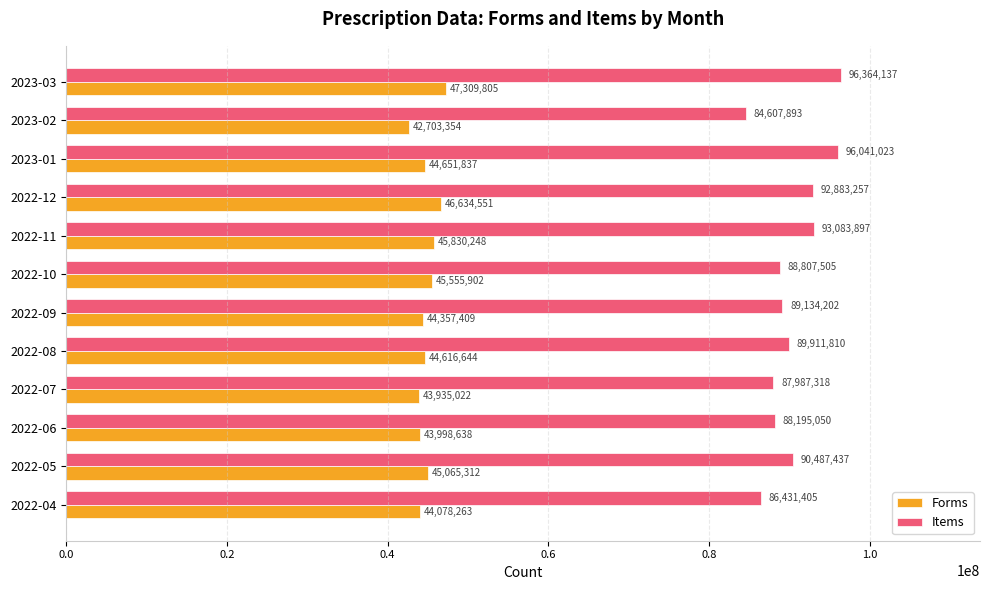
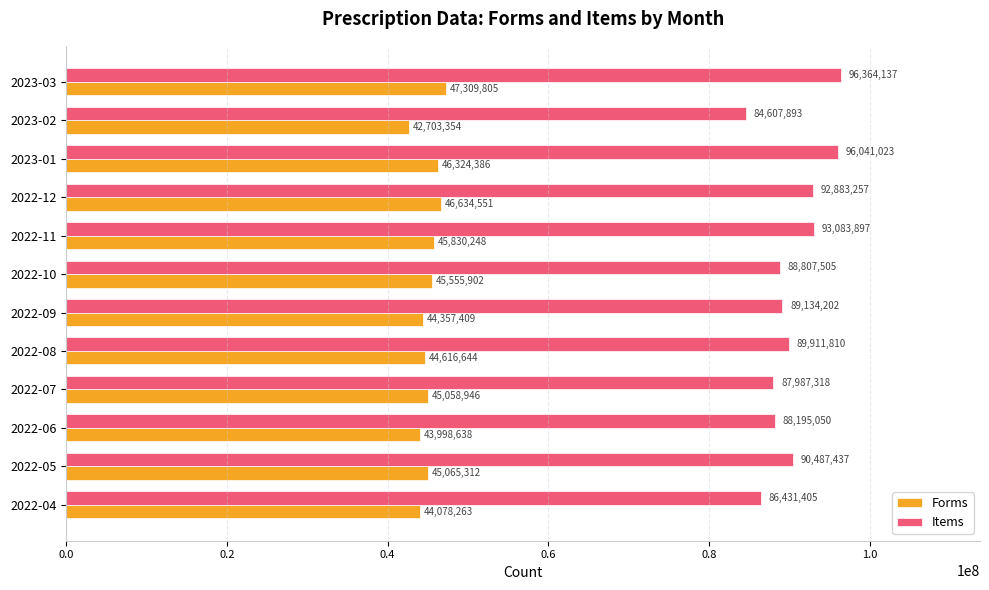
  {
    "Forms": {
      "2023-03": "47,309,805",
      "2023-02": "42,703,354",
-     "2023-01": "44,651,837",
+     "2023-01": "46,324,386",
      "2022-12": "46,634,551",
      "2022-11": "45,830,248",
      "2022-10": "45,555,902",
      "2022-09": "44,357,409",
      "2022-08": "44,616,644",
-     "2022-07": "43,935,022",
+     "2022-07": "45,058,946",
      "2022-06": "43,998,638",
      "2022-05": "45,065,312",
      "2022-04": "44,078,263"
    },
    "Items": {
      "2023-03": "96,364,137",
      "2023-02": "84,607,893",
      "2023-01": "96,041,023",
      "2022-12": "92,883,257",
      "2022-11": "93,083,897",
      "2022-10": "88,807,505",
      "2022-09": "89,134,202",
      "2022-08": "89,911,810",
      "2022-07": "87,987,318",
      "2022-06": "88,195,050",
      "2022-05": "90,487,437",
      "2022-04": "86,431,405"
    }
  }
